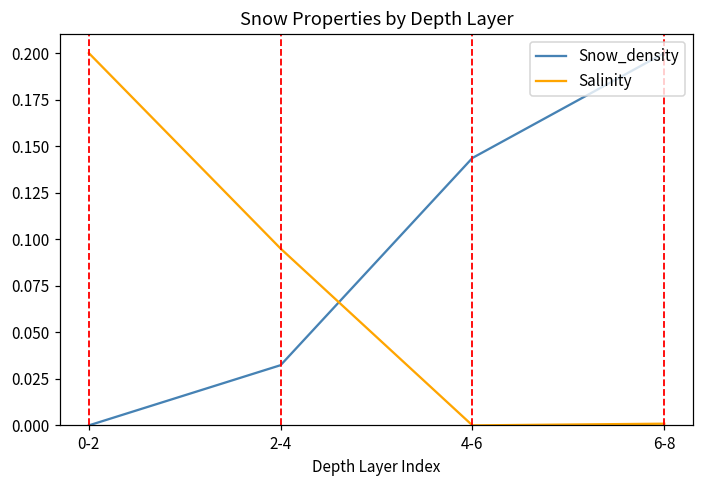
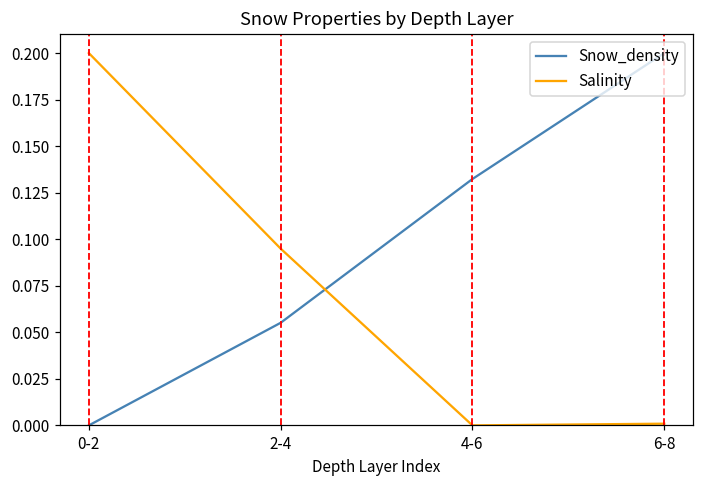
  {
    "Snow_density": {
      "0-2": 0.000,
-     "2-4": 0.032,
-     "4-6": 0.144
+     "2-4": 0.055,
+     "4-6": 0.132
    },
    "Salinity": {
      "0-2": 0.200,
      "2-4": 0.095,
      "4-6": 0.000,
      "6-8": 0.001
    }
  }
